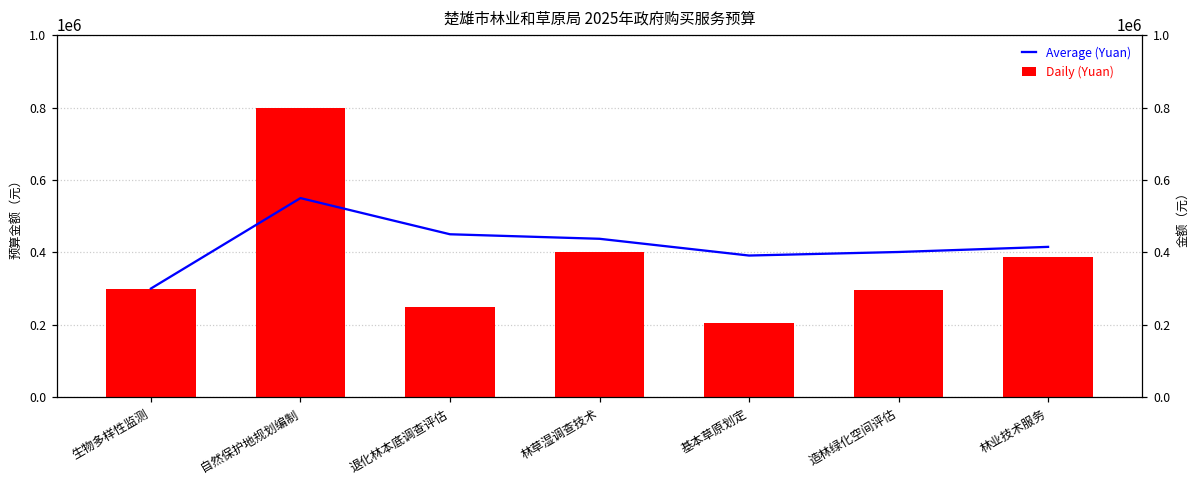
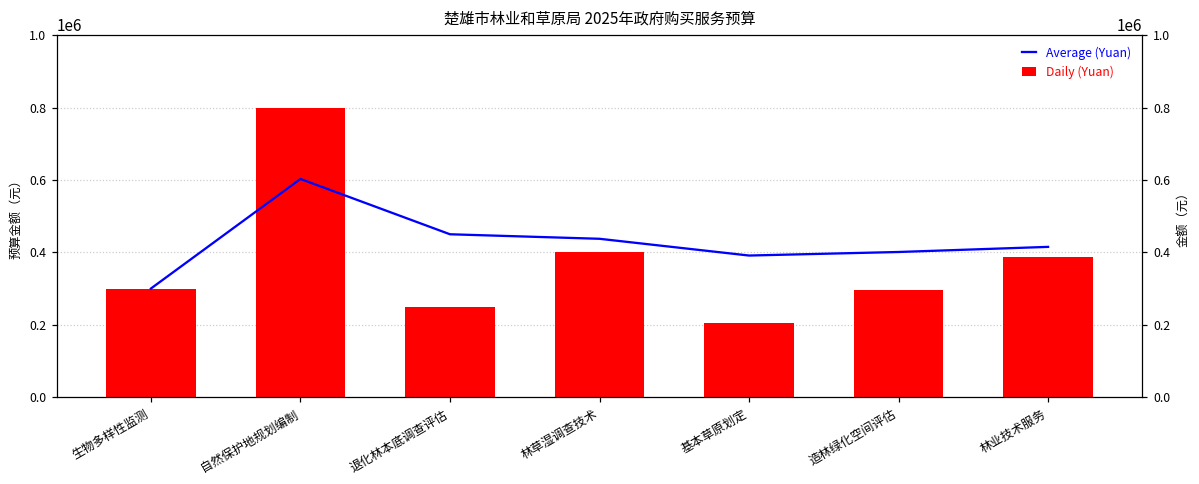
  {
    "Average (Yuan)": {
      "生物多样性监测": 300000,
-     "自然保护地规划编制": 550000,
+     "自然保护地规划编制": 600000,
      "退化林本底调查评估": 450000,
      "林草湿调查技术": 440000,
      "基本草原划定": 390000,
      "造林绿化空间评估": 400000,
      "林业技术服务": 420000
    },
    "Daily (Yuan)": {
      "生物多样性监测": 300000,
      "自然保护地规划编制": 800000,
      "退化林本底调查评估": 250000,
      "林草湿调查技术": 400000,
      "基本草原划定": 210000,
      "造林绿化空间评估": 300000,
      "林业技术服务": 390000
    }
  }
